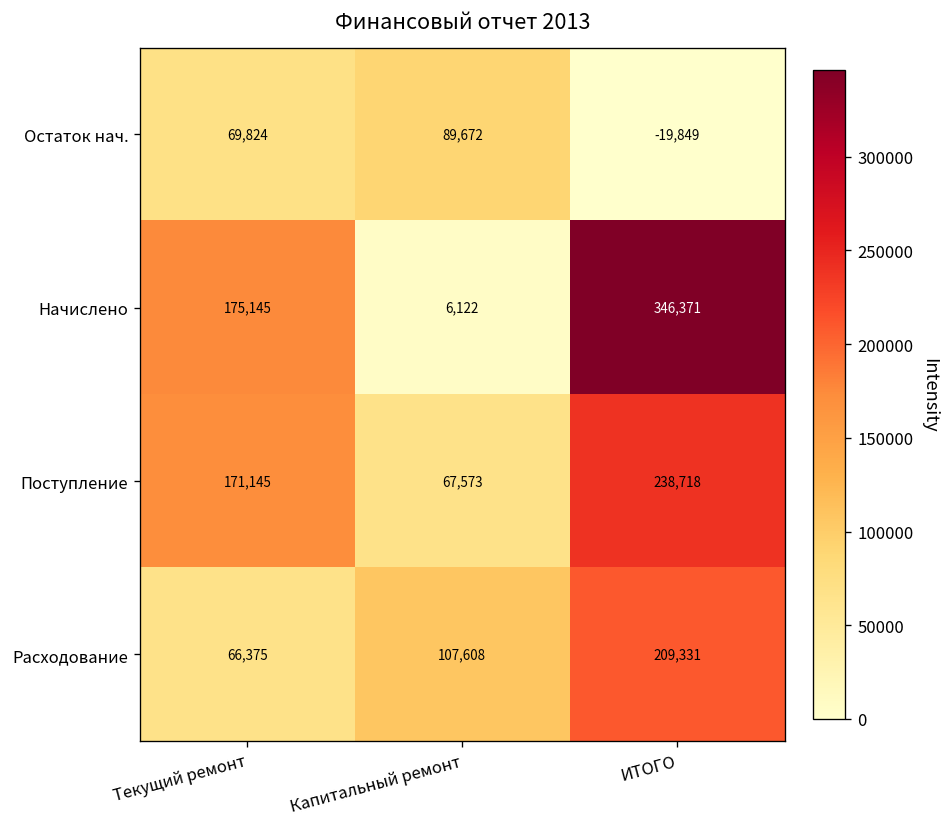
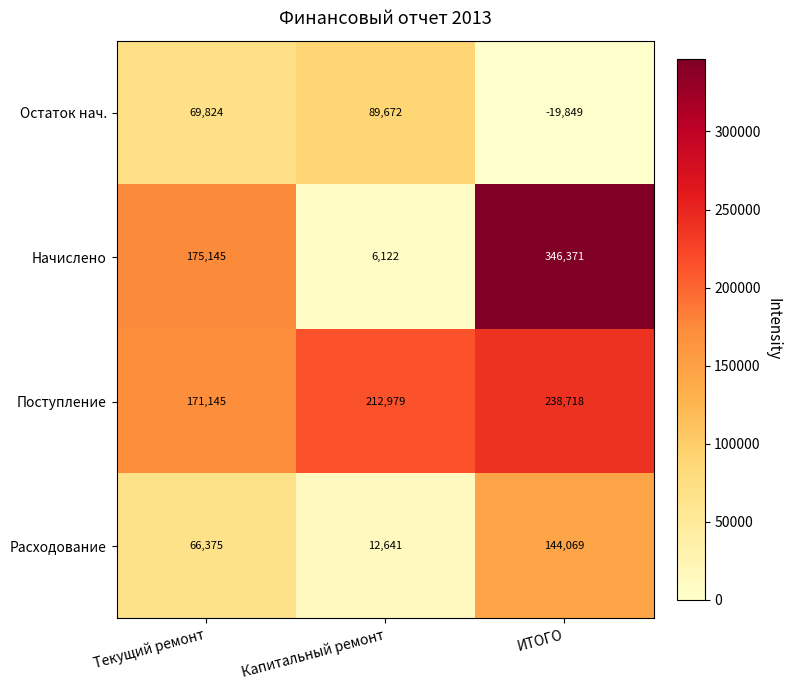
  {
    "Остаток нач.": {
      "Текущий ремонт": "69,824",
      "Капитальный ремонт": "89,672",
      "ИТОГО": "-19,849"
    },
    "Начислено": {
      "Текущий ремонт": "175,145",
      "Капитальный ремонт": "6,122",
      "ИТОГО": "346,371"
    },
    "Поступление": {
      "Текущий ремонт": "171,145",
-     "Капитальный ремонт": "67,573",
+     "Капитальный ремонт": "212,979",
      "ИТОГО": "238,718"
    },
    "Расходование": {
      "Текущий ремонт": "66,375",
-     "Капитальный ремонт": "107,608",
-     "ИТОГО": "209,331"
+     "Капитальный ремонт": "12,641",
+     "ИТОГО": "144,069"
    }
  }
